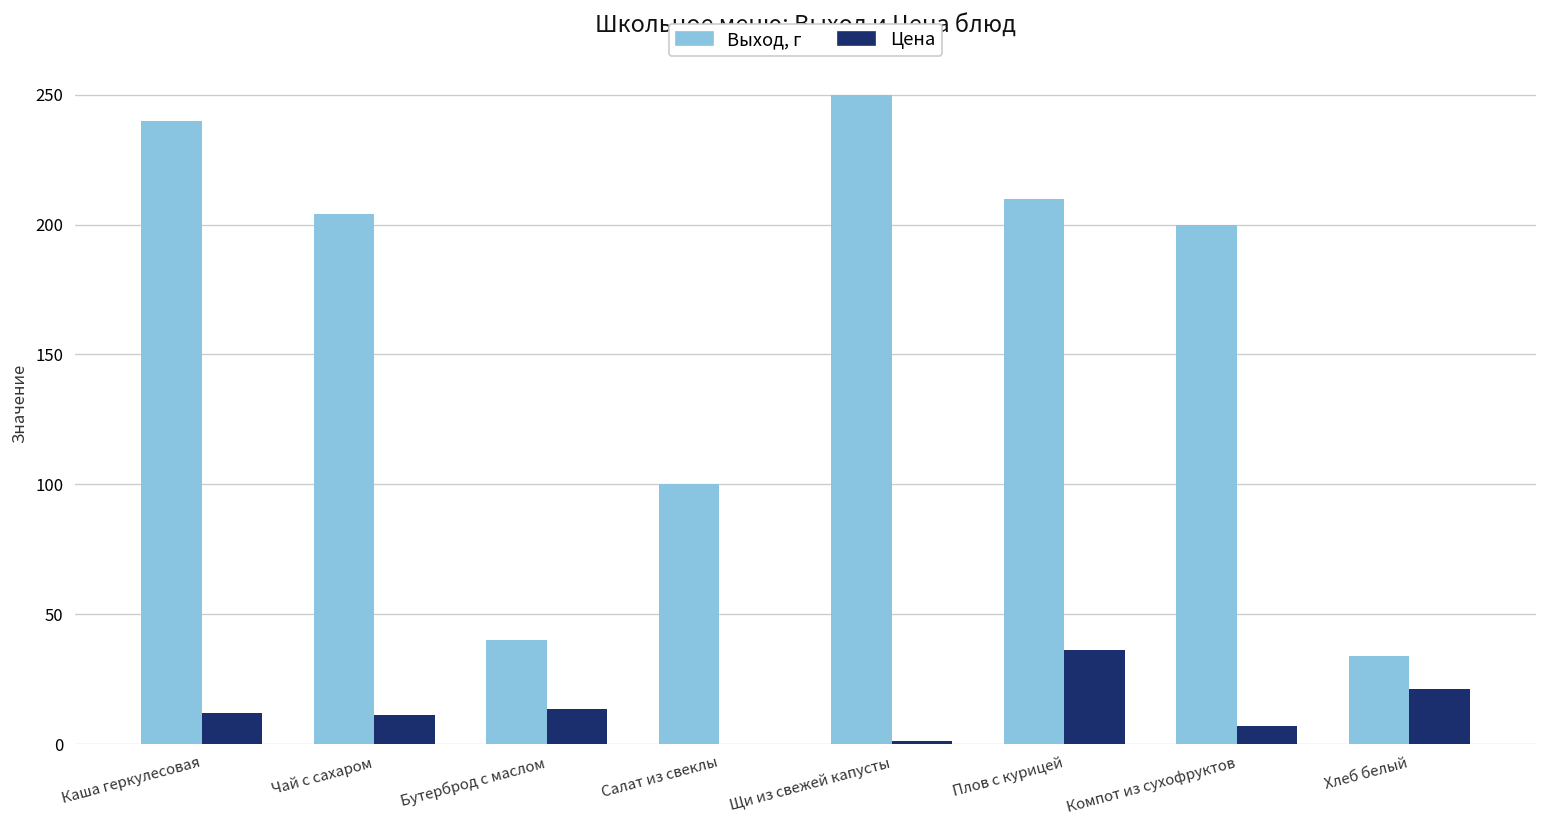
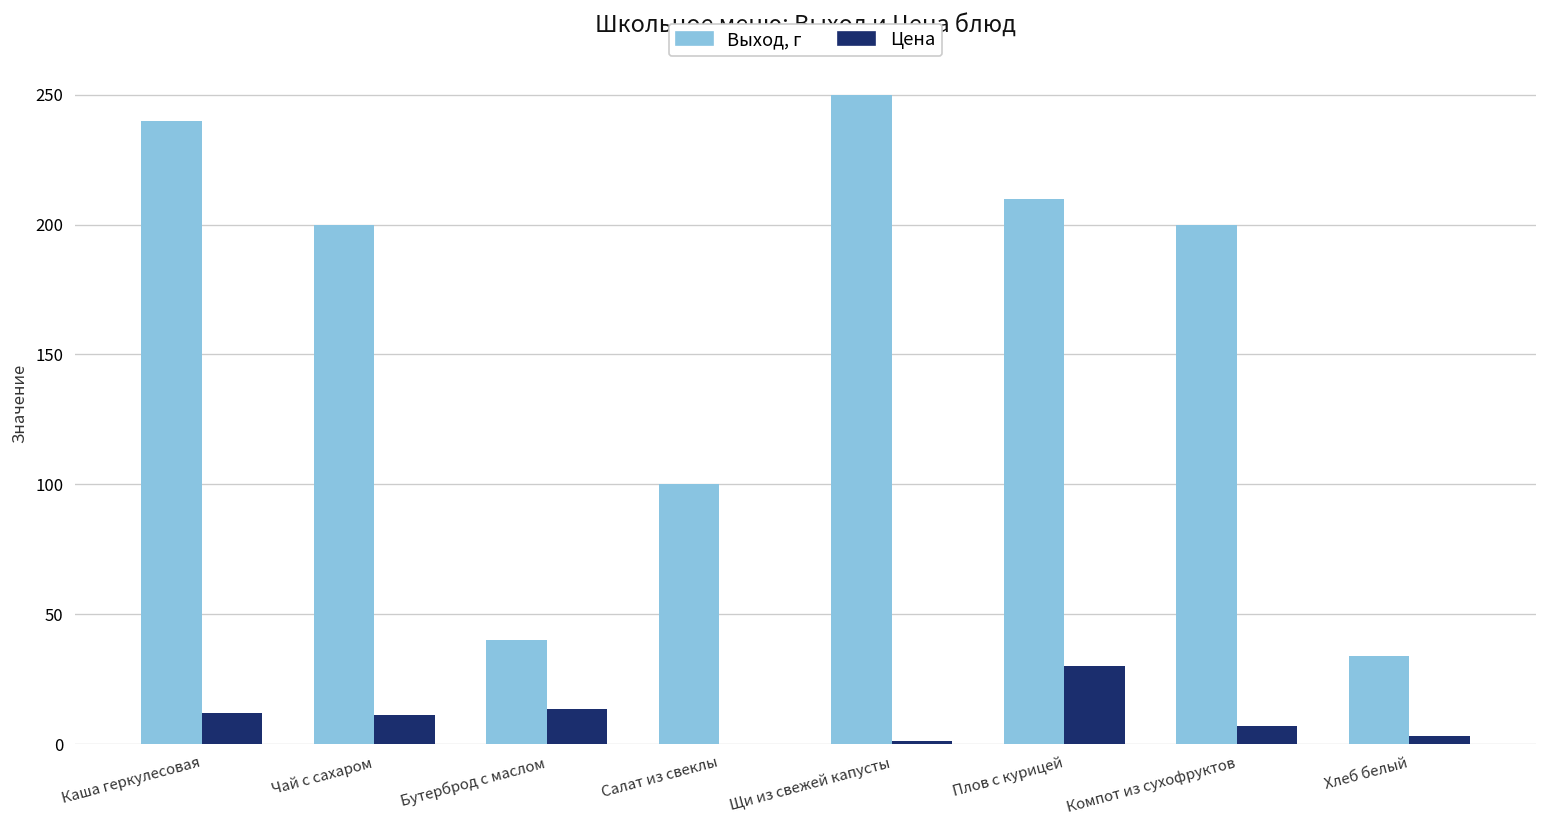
  {
    "Выход, г": {
      "Каша геркулесовая": 240,
-     "Чай с сахаром": 204,
+     "Чай с сахаром": 200,
      "Бутерброд с маслом": 40,
      "Салат из свеклы": 100,
      "Щи из свежей капусты": 250,
      "Плов с курицей": 210,
      "Компот из сухофруктов": 200,
      "Хлеб белый": 34
    },
    "Цена": {
      "Каша геркулесовая": 12,
      "Чай с сахаром": 11,
      "Бутерброд с маслом": 14,
      "Щи из свежей капусты": 1,
-     "Плов с курицей": 36,
+     "Плов с курицей": 30,
      "Компот из сухофруктов": 7,
-     "Хлеб белый": 21
+     "Хлеб белый": 3
    }
  }
